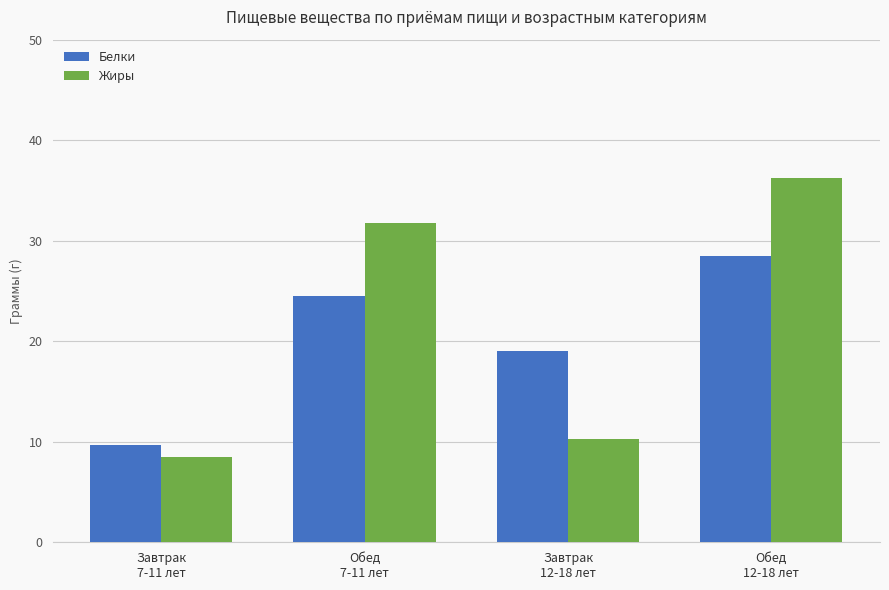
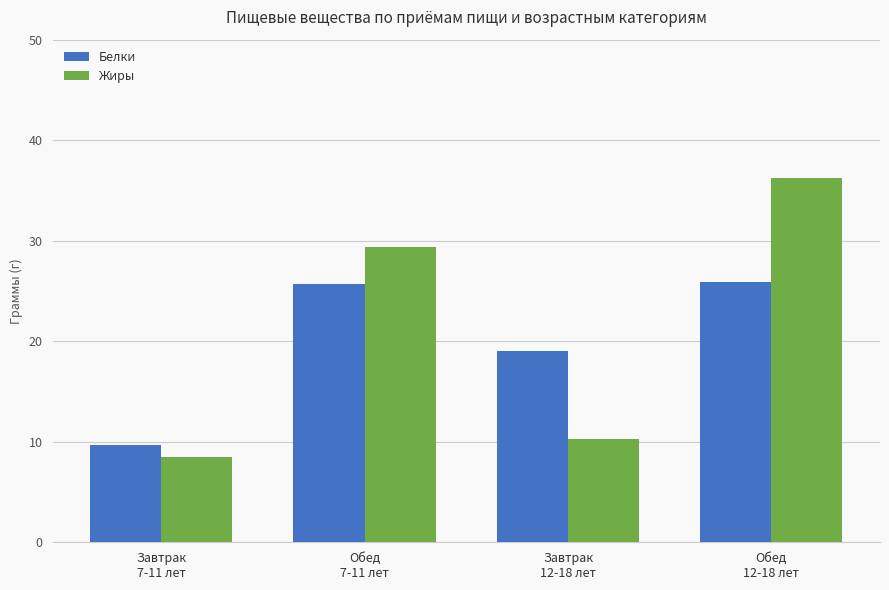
  {
    "Белки": {
      "Завтрак 7-11 лет": 9.7,
-     "Обед 7-11 лет": 24.5,
+     "Обед 7-11 лет": 25.7,
      "Завтрак 12-18 лет": 19.1,
-     "Обед 12-18 лет": 28.5
+     "Обед 12-18 лет": 25.9
    },
    "Жиры": {
      "Завтрак 7-11 лет": 8.5,
-     "Обед 7-11 лет": 31.8,
+     "Обед 7-11 лет": 29.4,
      "Завтрак 12-18 лет": 10.3,
      "Обед 12-18 лет": 36.3
    }
  }
